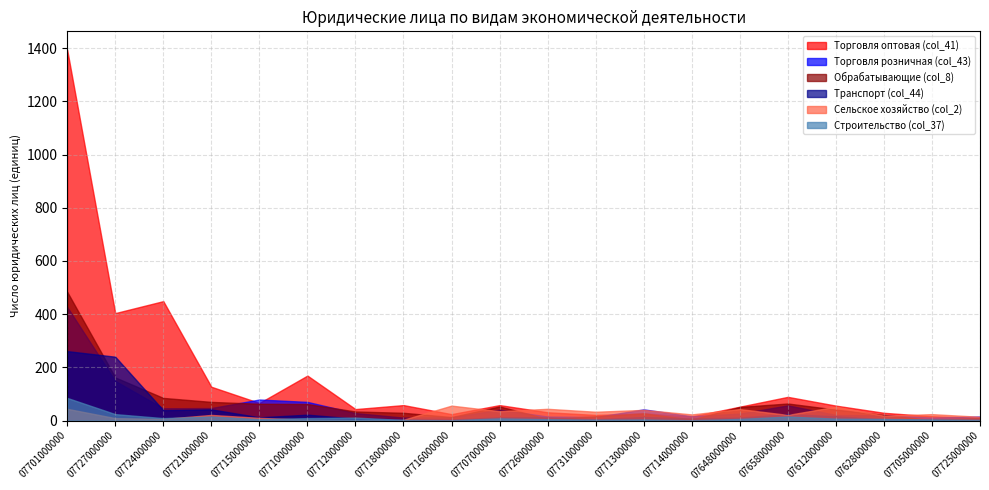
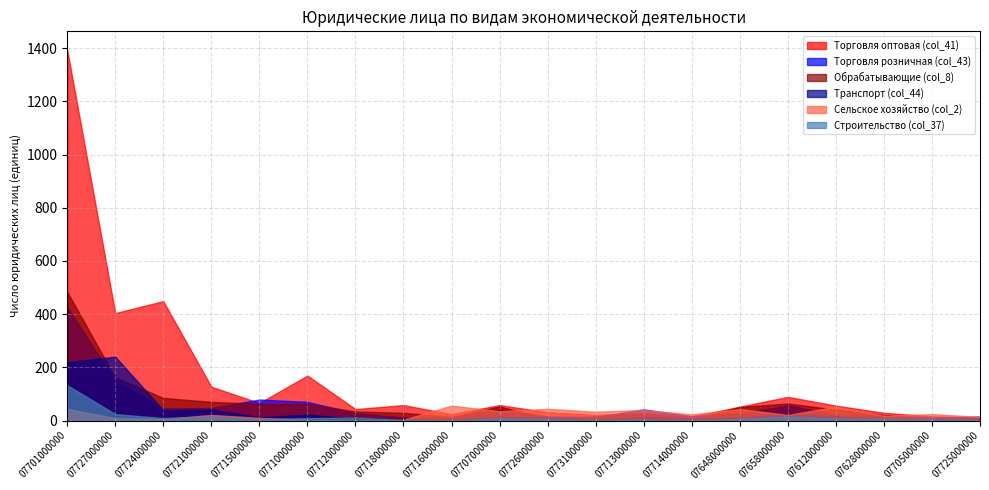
  {
    "Торговля оптовая (col_41)": {
      "07701000000": 1390,
      "07727000000": 400,
      "07724000000": 450,
      "07721000000": 130,
      "07710000000": 170,
      "07718000000": 60,
      "07716000000": 20,
      "07726000000": 30,
      "07658000000": 90
    },
    "Торговля розничная (col_43)": {
      "07701000000": 430,
      "07727000000": 150,
      "07715000000": 80,
      "07648000000": 30
    },
    "Обрабатывающие (col_8)": {
      "07701000000": 480,
      "07727000000": 160,
      "07724000000": 90,
      "07721000000": 70,
      "07718000000": 30,
      "07612000000": 40
    },
    "Транспорт (col_44)": {
-     "07701000000": 260,
+     "07701000000": 220,
      "07727000000": 240,
      "07710000000": 20
    },
    "Сельское хозяйство (col_2)": {
      "07701000000": 40,
      "07716000000": 60,
      "07726000000": 40,
      "07731000000": 30
    },
    "Строительство (col_37)": {
-     "07701000000": 90,
+     "07701000000": 130,
      "07727000000": 20
    }
  }
